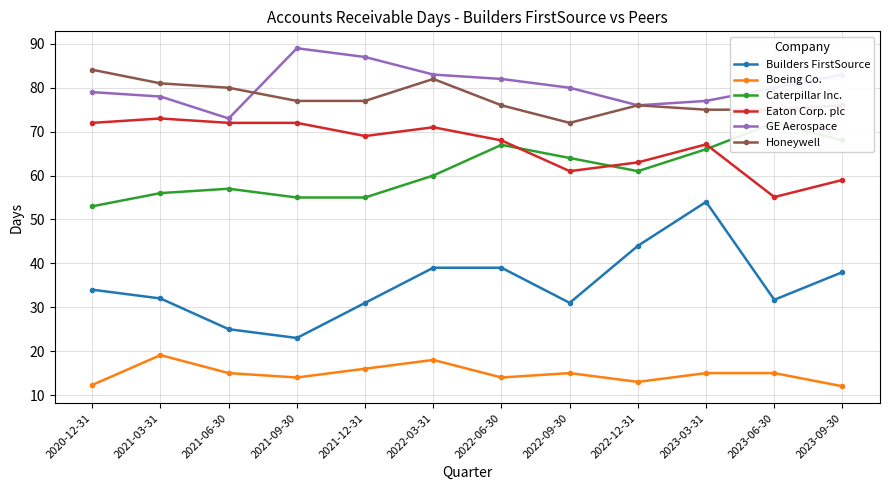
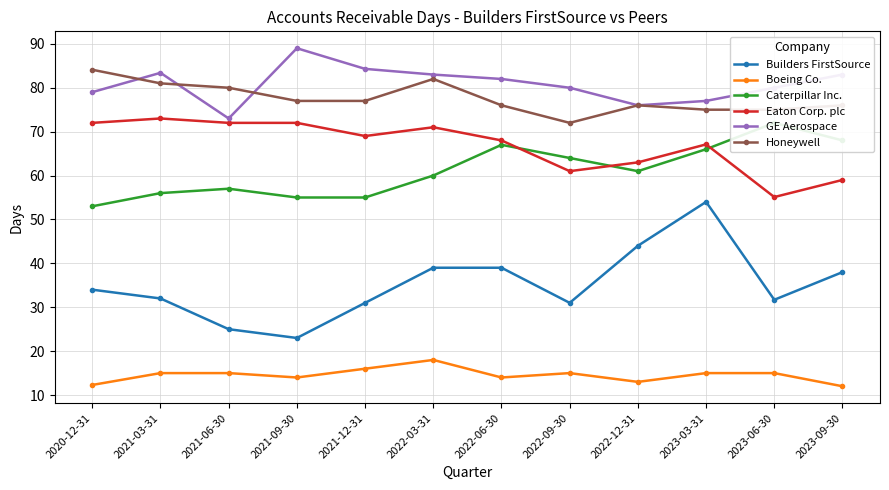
  {
    "Builders FirstSource": {
      "2020-12-31": 34,
      "2021-03-31": 32,
      "2021-06-30": 25,
      "2021-09-30": 23,
      "2021-12-31": 31,
      "2022-03-31": 39,
      "2022-06-30": 39,
      "2022-09-30": 31,
      "2022-12-31": 44,
      "2023-03-31": 54,
      "2023-06-30": 32,
      "2023-09-30": 38
    },
    "Boeing Co.": {
      "2020-12-31": 12,
-     "2021-03-31": 19,
+     "2021-03-31": 15,
      "2021-06-30": 15,
      "2021-09-30": 14,
      "2021-12-31": 16,
      "2022-03-31": 18,
      "2022-06-30": 14,
      "2022-09-30": 15,
      "2022-12-31": 13,
      "2023-03-31": 15,
      "2023-06-30": 15,
      "2023-09-30": 12
    },
    "Caterpillar Inc.": {
      "2020-12-31": 53,
      "2021-03-31": 56,
      "2021-06-30": 57,
      "2021-09-30": 55,
      "2021-12-31": 55,
      "2022-03-31": 60,
      "2022-06-30": 67,
      "2022-09-30": 64,
      "2022-12-31": 61,
      "2023-03-31": 66
    },
    "Eaton Corp. plc": {
      "2020-12-31": 72,
      "2021-03-31": 73,
      "2021-06-30": 72,
      "2021-09-30": 72,
      "2021-12-31": 69,
      "2022-03-31": 71,
      "2022-06-30": 68,
      "2022-09-30": 61,
      "2022-12-31": 63,
      "2023-03-31": 67,
      "2023-06-30": 55,
      "2023-09-30": 59
    },
    "GE Aerospace": {
      "2020-12-31": 79,
-     "2021-03-31": 78,
+     "2021-03-31": 83,
      "2021-06-30": 73,
      "2021-09-30": 89,
-     "2021-12-31": 87,
+     "2021-12-31": 84,
      "2022-03-31": 83,
      "2022-06-30": 82,
      "2022-09-30": 80,
      "2023-03-31": 77
    },
    "Honeywell": {
      "2020-12-31": 84,
      "2021-03-31": 81,
      "2021-06-30": 80,
      "2021-09-30": 77,
      "2021-12-31": 77,
      "2022-03-31": 82,
      "2022-06-30": 76,
      "2022-09-30": 72,
      "2023-03-31": 75
    }
  }
